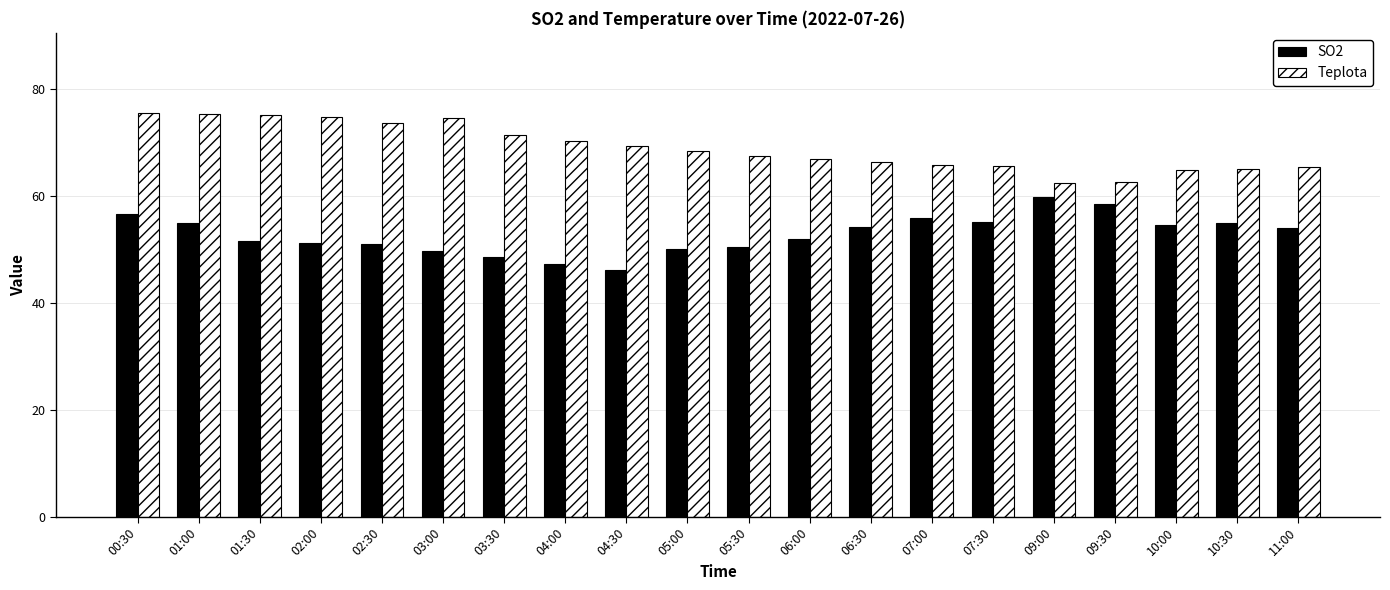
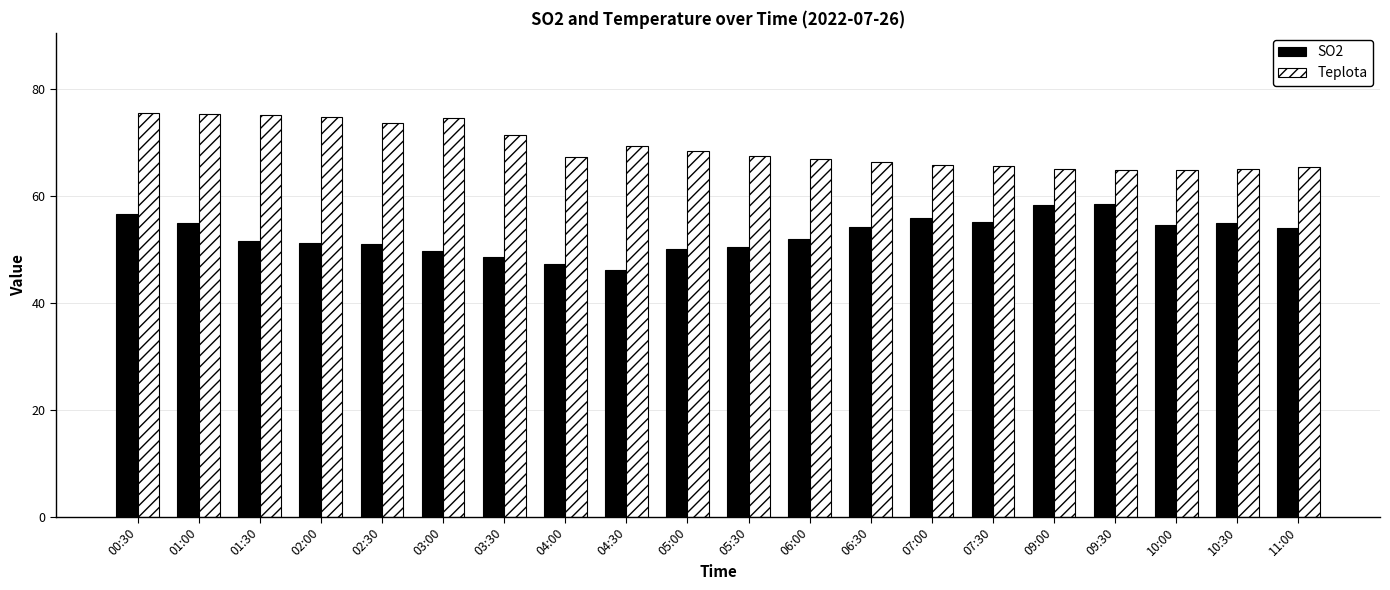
  {
    "SO2": {
      "00:30": 57,
      "01:00": 55,
      "01:30": 52,
      "02:00": 51,
      "02:30": 51,
      "03:00": 50,
      "03:30": 49,
      "04:00": 47,
      "04:30": 46,
      "05:00": 50,
      "05:30": 51,
      "06:00": 52,
      "06:30": 54,
      "07:00": 56,
      "07:30": 55,
-     "09:00": 60,
+     "09:00": 58,
      "09:30": 59,
      "10:00": 55,
      "10:30": 55,
      "11:00": 54
    },
    "Teplota": {
      "00:30": 75,
      "01:00": 75,
      "01:30": 75,
      "02:00": 75,
      "02:30": 74,
      "03:00": 75,
      "03:30": 71,
-     "04:00": 70,
+     "04:00": 67,
      "04:30": 69,
      "05:00": 68,
      "05:30": 68,
      "06:00": 67,
      "06:30": 66,
      "07:00": 66,
      "07:30": 66,
-     "09:00": 63,
-     "09:30": 63,
+     "09:00": 65,
+     "09:30": 65,
      "10:00": 65,
      "10:30": 65,
      "11:00": 65
    }
  }
